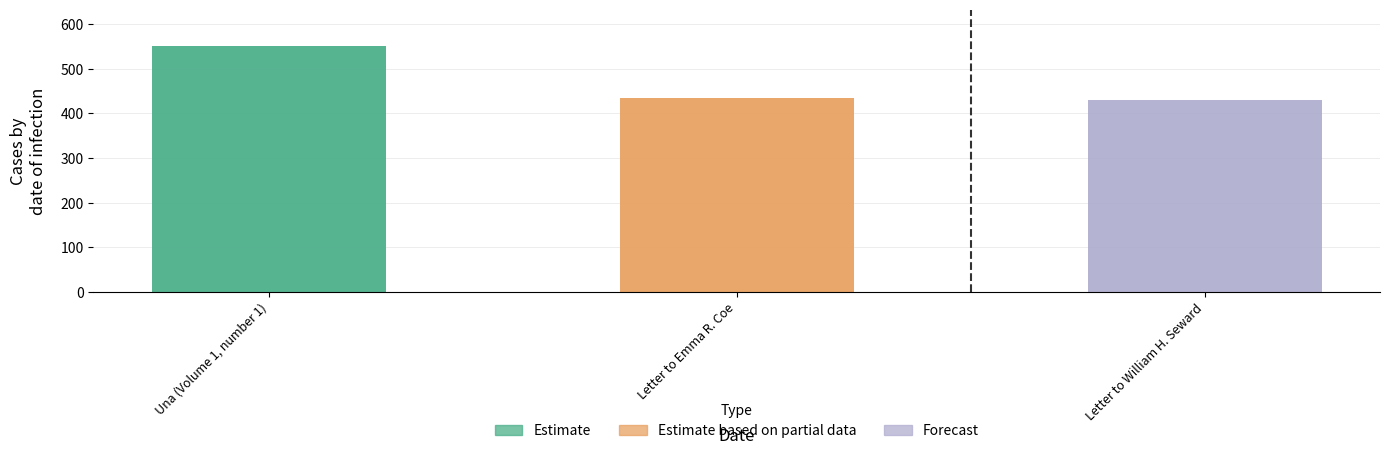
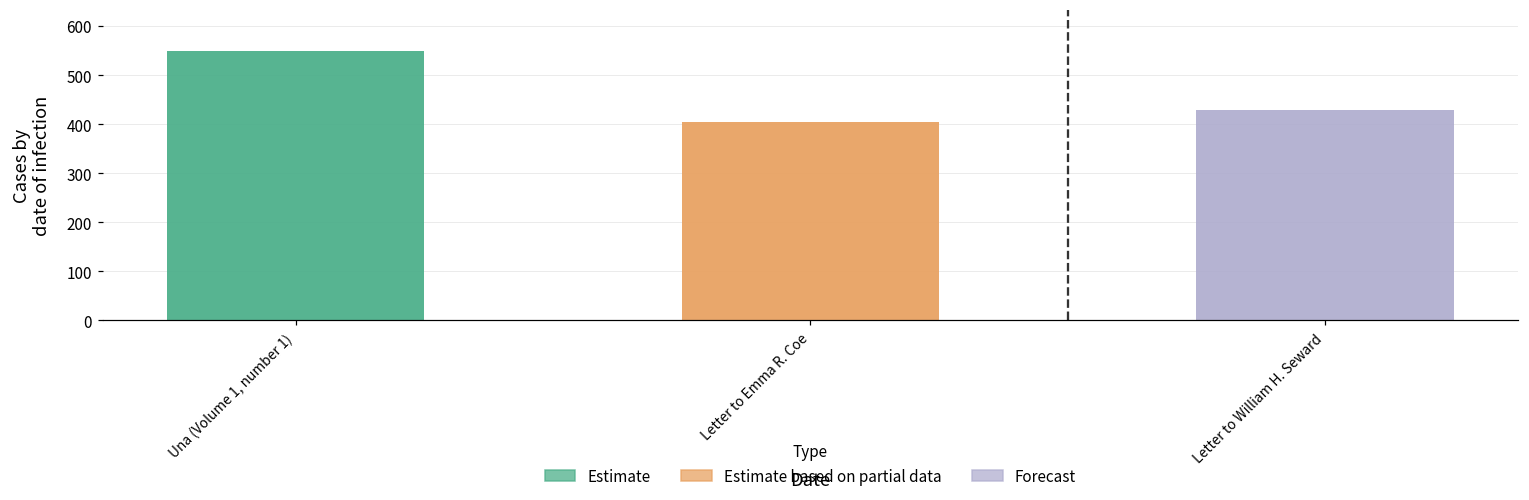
  {
    "Estimate based on partial data": {
-     "Letter to Emma R. Coe": 440
+     "Letter to Emma R. Coe": 410
    },
    "Forecast": {
      "Letter to William H. Seward": 430
    }
  }
